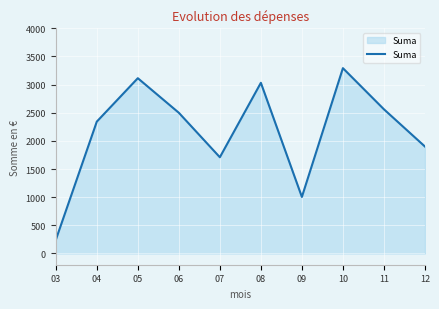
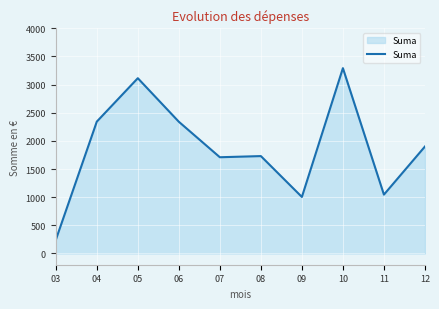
  {
    "03": 200,
    "04": 2300,
    "05": 3100,
-   "06": 2500,
+   "06": 2300,
    "07": 1700,
-   "08": 3000,
+   "08": 1700,
    "09": 1000,
    "10": 3300,
-   "11": 2600,
+   "11": 1000,
    "12": 1900
  }
